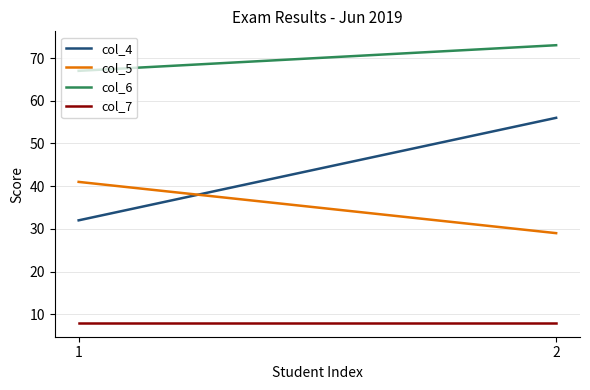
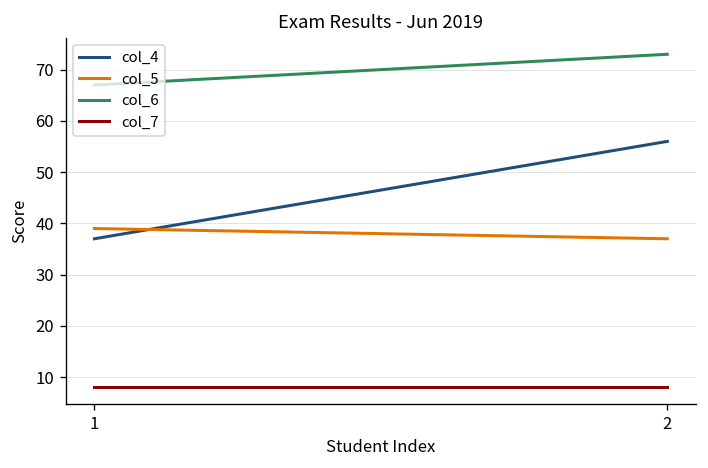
  {
    "col_4": {
-     "1": 32,
+     "1": 37,
      "2": 56
    },
    "col_5": {
-     "1": 41,
-     "2": 29
+     "1": 39,
+     "2": 37
    },
    "col_6": {
      "2": 73
    },
    "col_7": {
      "1": 8,
      "2": 8
    }
  }
